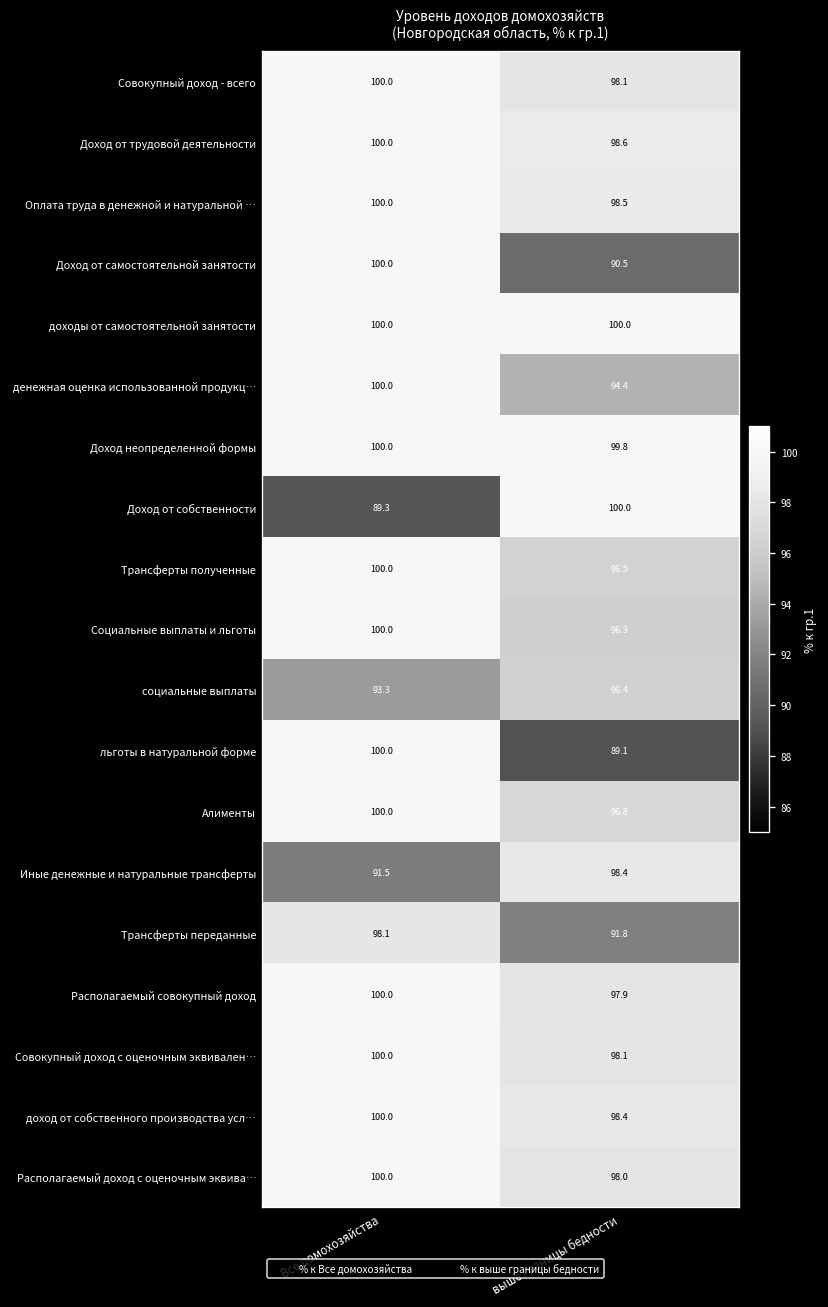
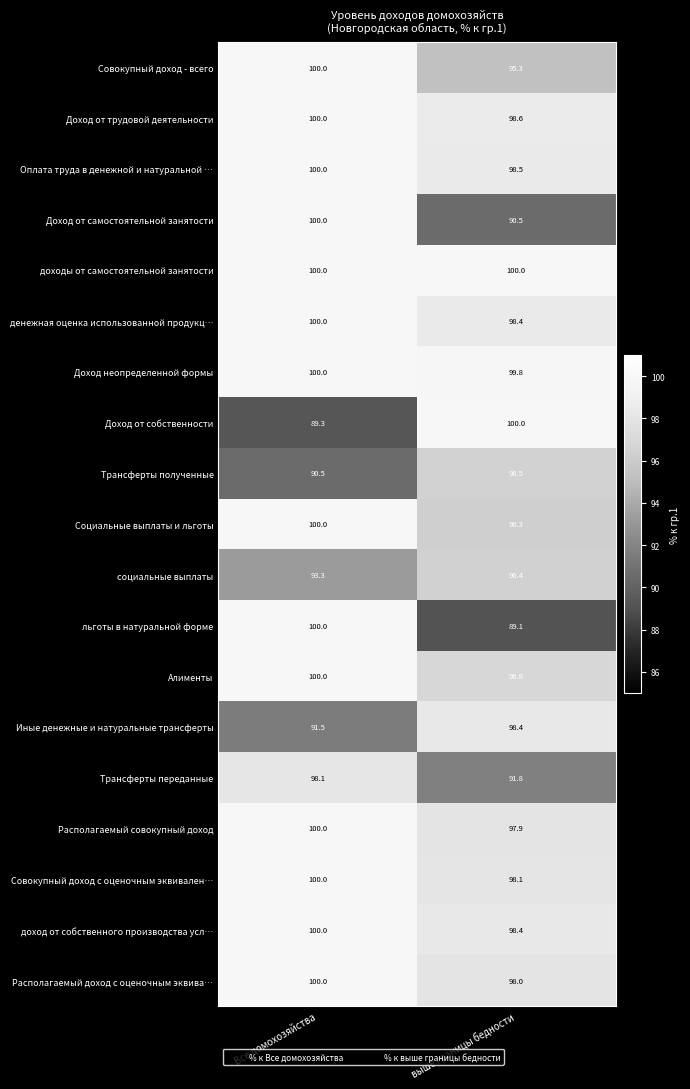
  {
    "Совокупный доход - всего": {
      "Все домохозяйства": 100.0,
-     "выше границы бедности": 98.1
+     "выше границы бедности": 95.3
    },
    "Доход от трудовой деятельности": {
      "Все домохозяйства": 100.0,
      "выше границы бедности": 98.6
    },
    "Оплата труда в денежной и натуральной …": {
      "Все домохозяйства": 100.0,
      "выше границы бедности": 98.5
    },
    "Доход от самостоятельной занятости": {
      "Все домохозяйства": 100.0,
      "выше границы бедности": 90.5
    },
    "доходы от самостоятельной занятости": {
      "Все домохозяйства": 100.0,
      "выше границы бедности": 100.0
    },
    "денежная оценка использованной продукц…": {
      "Все домохозяйства": 100.0,
-     "выше границы бедности": 94.4
+     "выше границы бедности": 98.4
    },
    "Доход неопределенной формы": {
      "Все домохозяйства": 100.0,
      "выше границы бедности": 99.8
    },
    "Доход от собственности": {
      "Все домохозяйства": 89.3,
      "выше границы бедности": 100.0
    },
    "Трансферты полученные": {
-     "Все домохозяйства": 100.0
+     "Все домохозяйства": 90.5
    },
    "Социальные выплаты и льготы": {
      "Все домохозяйства": 100.0,
      "выше границы бедности": 96.3
    },
    "социальные выплаты": {
      "Все домохозяйства": 93.3
    },
    "льготы в натуральной форме": {
      "Все домохозяйства": 100.0,
      "выше границы бедности": 89.1
    },
    "Алименты": {
      "Все домохозяйства": 100.0
    },
    "Иные денежные и натуральные трансферты": {
      "Все домохозяйства": 91.5,
      "выше границы бедности": 98.4
    },
    "Трансферты переданные": {
      "Все домохозяйства": 98.1,
      "выше границы бедности": 91.8
    },
    "Располагаемый совокупный доход": {
      "Все домохозяйства": 100.0,
      "выше границы бедности": 97.9
    },
    "Совокупный доход с оценочным эквивален…": {
      "Все домохозяйства": 100.0,
      "выше границы бедности": 98.1
    },
    "доход от собственного производства усл…": {
      "Все домохозяйства": 100.0,
      "выше границы бедности": 98.4
    },
    "Располагаемый доход с оценочным эквива…": {
      "Все домохозяйства": 100.0,
      "выше границы бедности": 98.0
    }
  }
